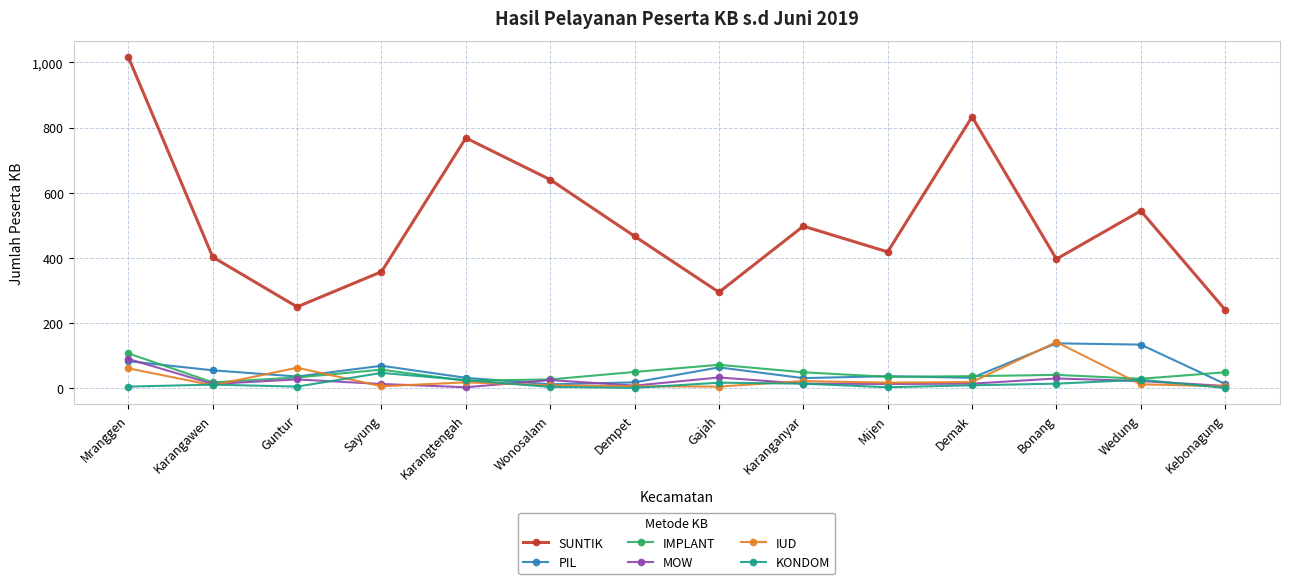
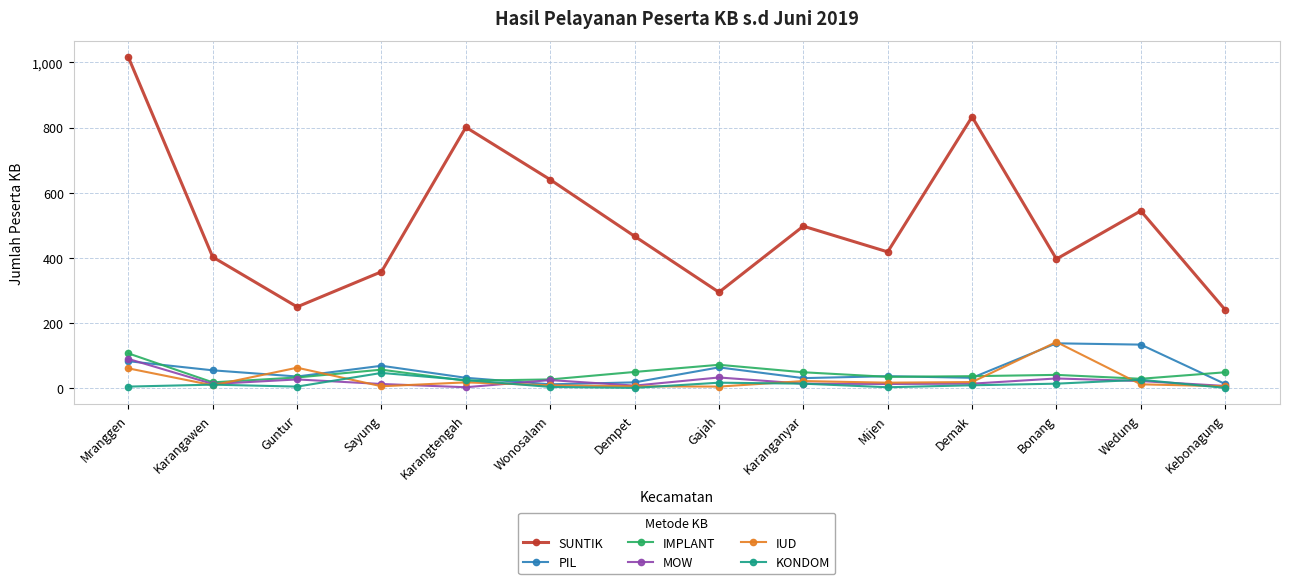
  {
    "SUNTIK": {
      "Mranggen": "1,020",
      "Karangawen": "400",
      "Guntur": "250",
      "Sayung": "360",
-     "Karangtengah": "770",
+     "Karangtengah": "800",
      "Wonosalam": "640",
      "Dempet": "470",
      "Gajah": "290",
      "Karanganyar": "500",
      "Mijen": "420",
      "Demak": "830",
      "Bonang": "400",
      "Wedung": "540",
      "Kebonagung": "240"
    },
    "PIL": {
      "Karangawen": "50",
      "Sayung": "70",
      "Dempet": "20",
      "Gajah": "60",
      "Karanganyar": "30",
      "Wedung": "130"
    },
    "MOW": {
      "Karangtengah": "0",
      "Gajah": "30",
      "Bonang": "30"
    },
    "IUD": {
      "Mranggen": "60",
      "Guntur": "60",
      "Gajah": "0",
      "Karanganyar": "20",
      "Wedung": "10"
    }
  }
